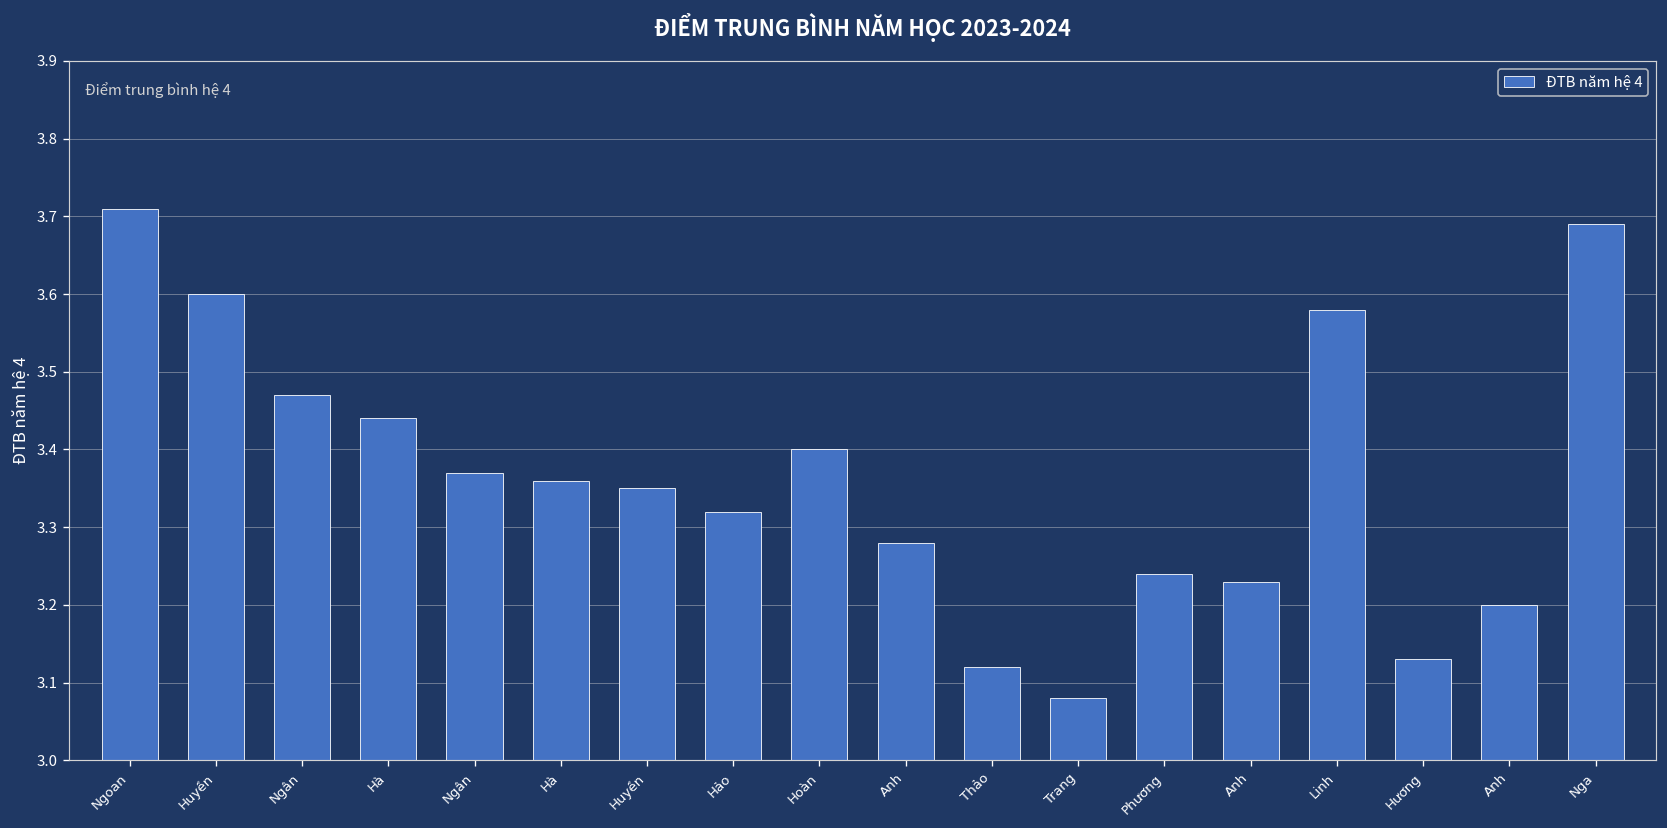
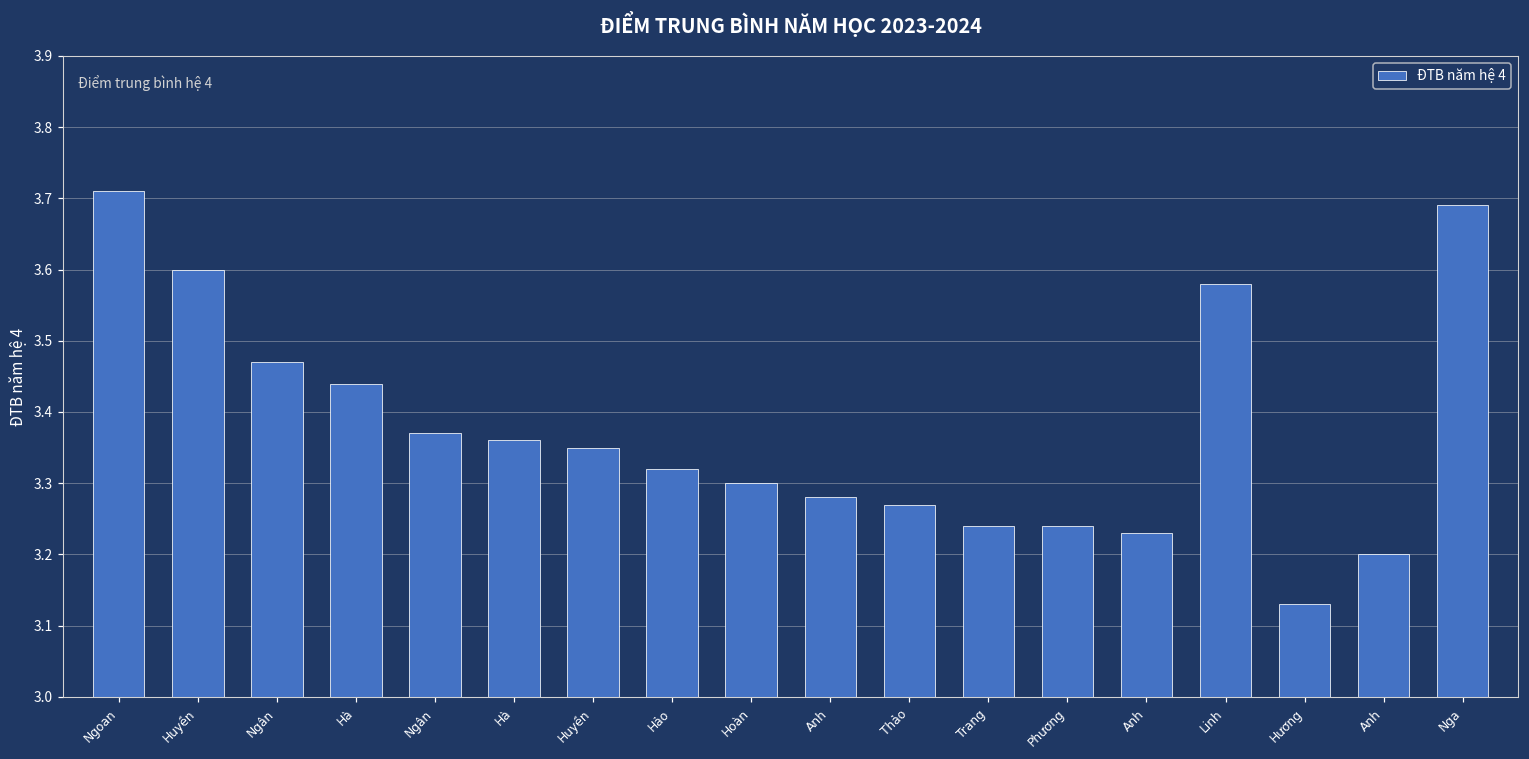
  {
    "Ngoan": 3.71,
    "Hảo": 3.32,
-   "Hoàn": 3.4,
-   "Thảo": 3.12,
-   "Trang": 3.08,
+   "Hoàn": 3.3,
+   "Thảo": 3.27,
+   "Trang": 3.24,
    "Phương": 3.24,
    "Linh": 3.58,
    "Hương": 3.13,
    "Nga": 3.69
  }
